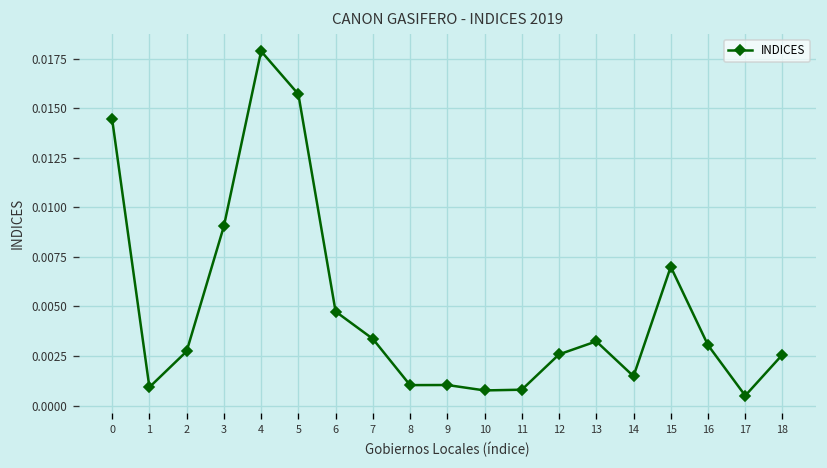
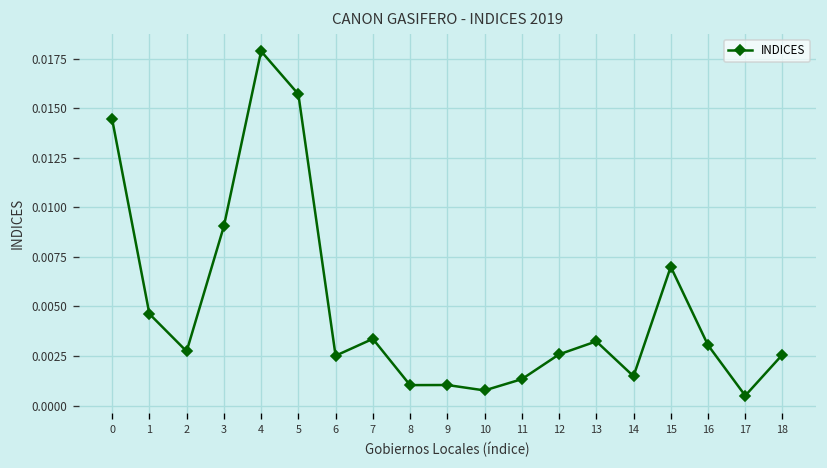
  {
    "0": 0.0144,
-   "1": 0.0009,
+   "1": 0.0046,
    "2": 0.0027,
    "3": 0.0090,
    "4": 0.0179,
    "5": 0.0157,
-   "6": 0.0047,
+   "6": 0.0025,
    "7": 0.0034,
    "8": 0.0010,
    "9": 0.0010,
    "10": 0.0008,
-   "11": 0.0008,
+   "11": 0.0013,
    "12": 0.0026,
    "13": 0.0032,
    "14": 0.0015,
    "15": 0.0070,
    "16": 0.0030,
    "17": 0.0005,
    "18": 0.0026
  }
